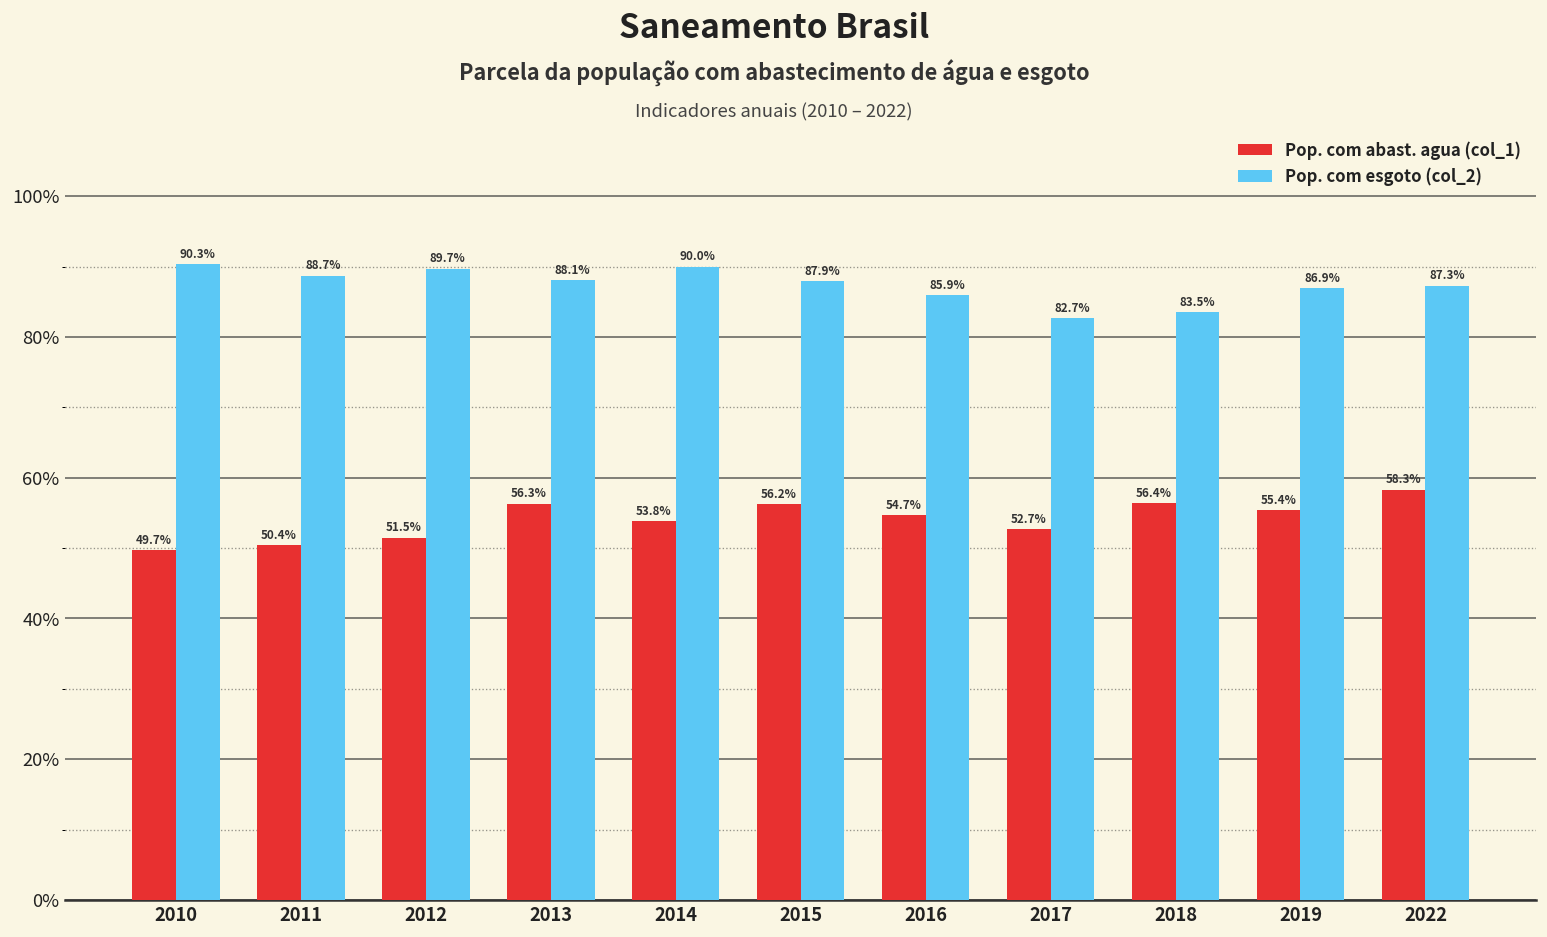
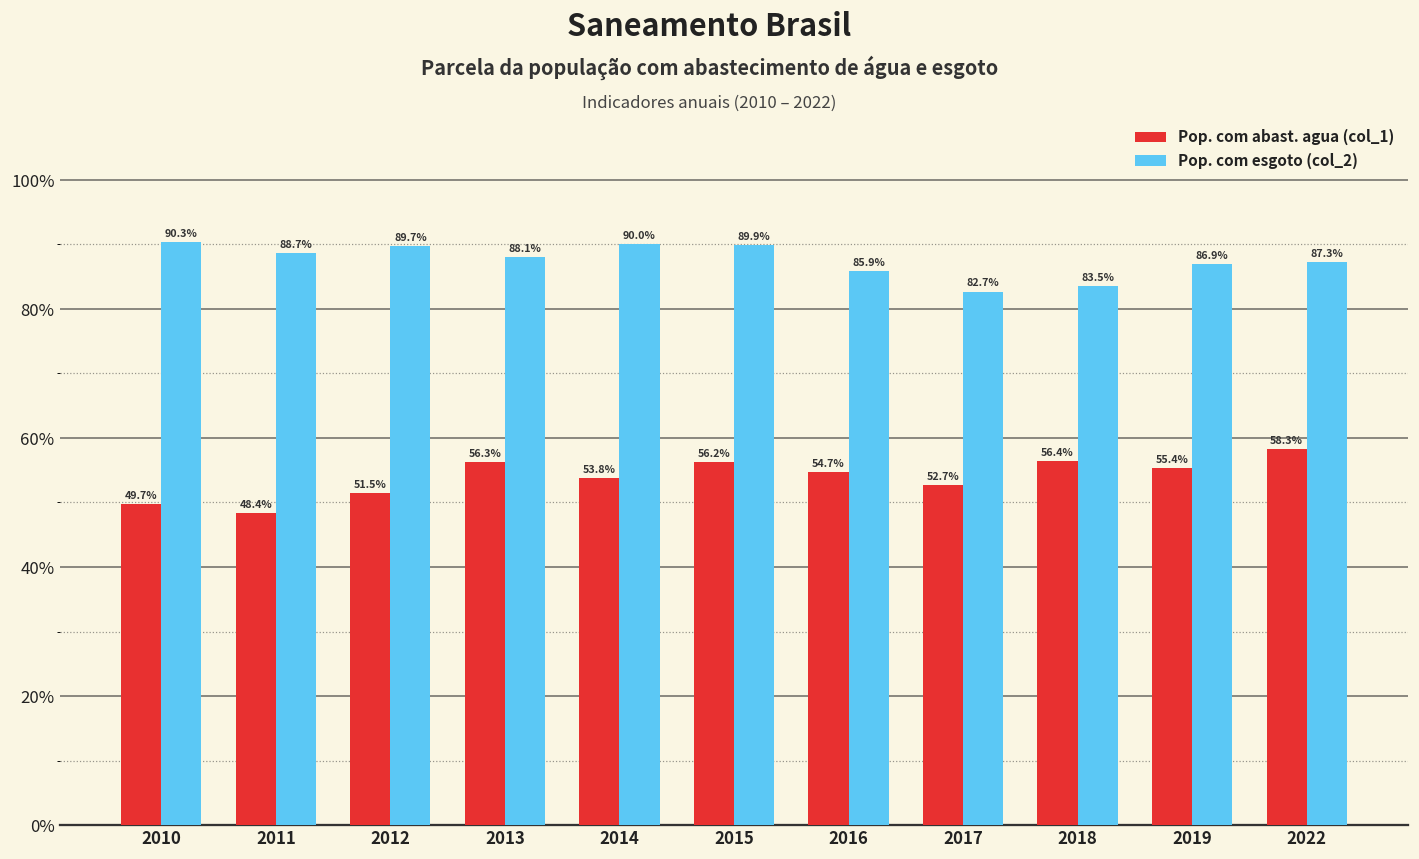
  {
    "Pop. com abast. agua (col_1)": {
      "2010": "49.7%",
-     "2011": "50.4%",
+     "2011": "48.4%",
      "2012": "51.5%",
      "2013": "56.3%",
      "2014": "53.8%",
      "2015": "56.2%",
      "2016": "54.7%",
      "2017": "52.7%",
      "2018": "56.4%",
      "2019": "55.4%",
      "2022": "58.3%"
    },
    "Pop. com esgoto (col_2)": {
      "2010": "90.3%",
      "2011": "88.7%",
      "2012": "89.7%",
      "2013": "88.1%",
      "2014": "90.0%",
-     "2015": "87.9%",
+     "2015": "89.9%",
      "2016": "85.9%",
      "2017": "82.7%",
      "2018": "83.5%",
      "2019": "86.9%",
      "2022": "87.3%"
    }
  }
